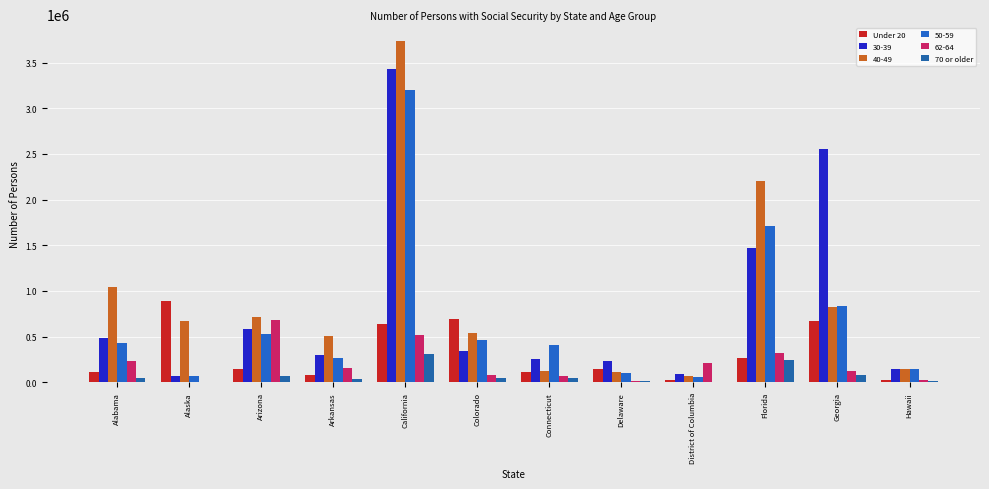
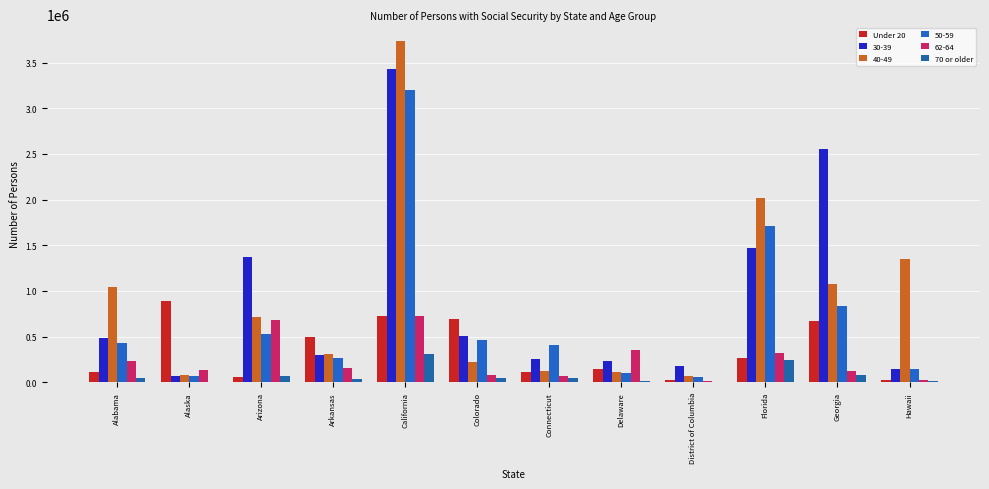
  {
    "Under 20": {
      "Alabama": 100000,
      "Alaska": 900000,
-     "Arizona": 150000,
-     "Arkansas": 100000,
-     "California": 600000,
+     "Arizona": 60000,
+     "Arkansas": 500000,
+     "California": 700000,
      "Colorado": 700000,
      "Connecticut": 100000,
      "Delaware": 100000,
      "Florida": 300000,
      "Georgia": 700000
    },
    "30-39": {
      "Alabama": 500000,
      "Alaska": 100000,
-     "Arizona": 600000,
+     "Arizona": 1400000,
      "Arkansas": 300000,
      "California": 3400000,
-     "Colorado": 300000,
+     "Colorado": 500000,
      "Connecticut": 300000,
      "Delaware": 200000,
-     "District of Columbia": 100000,
+     "District of Columbia": 200000,
      "Florida": 1500000,
      "Georgia": 2600000,
      "Hawaii": 100000
    },
    "40-49": {
      "Alabama": 1000000,
-     "Alaska": 700000,
+     "Alaska": 100000,
      "Arizona": 700000,
-     "Arkansas": 500000,
+     "Arkansas": 300000,
      "California": 3700000,
-     "Colorado": 500000,
+     "Colorado": 200000,
      "Connecticut": 100000,
      "Delaware": 100000,
      "District of Columbia": 100000,
-     "Florida": 2200000,
-     "Georgia": 800000,
-     "Hawaii": 100000
+     "Florida": 2000000,
+     "Georgia": 1100000,
+     "Hawaii": 1300000
    },
    "62-64": {
      "Alabama": 200000,
-     "Alaska": 0,
+     "Alaska": 100000,
      "Arizona": 700000,
      "Arkansas": 200000,
-     "California": 500000,
+     "California": 700000,
      "Colorado": 100000,
      "Connecticut": 100000,
-     "Delaware": 0,
-     "District of Columbia": 200000,
+     "Delaware": 400000,
+     "District of Columbia": 0,
      "Florida": 300000,
      "Georgia": 100000
    }
  }
